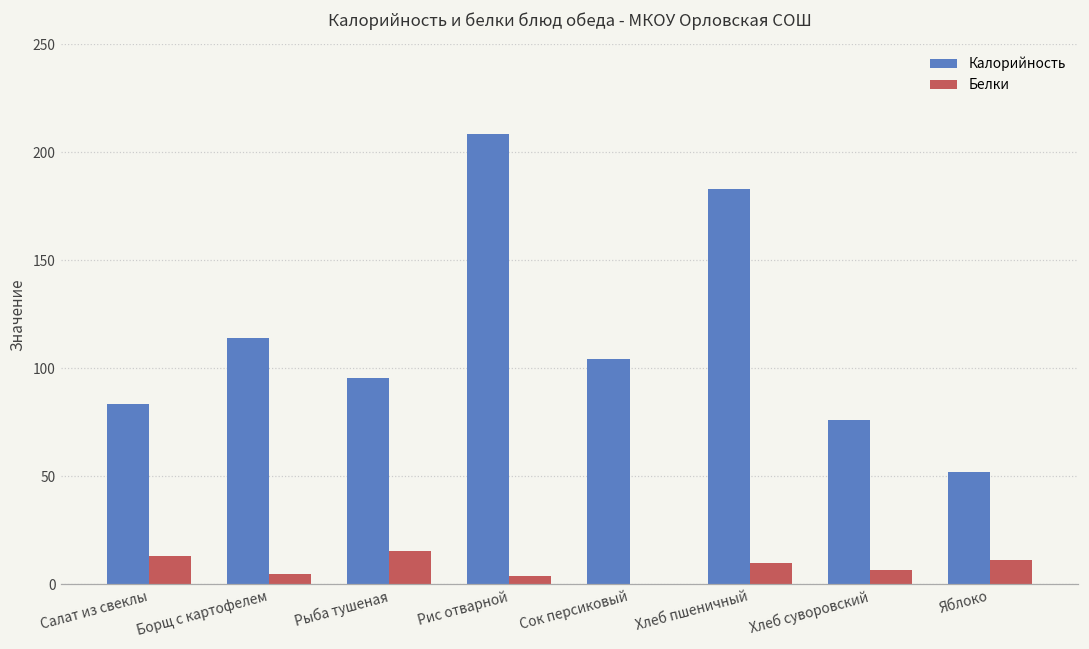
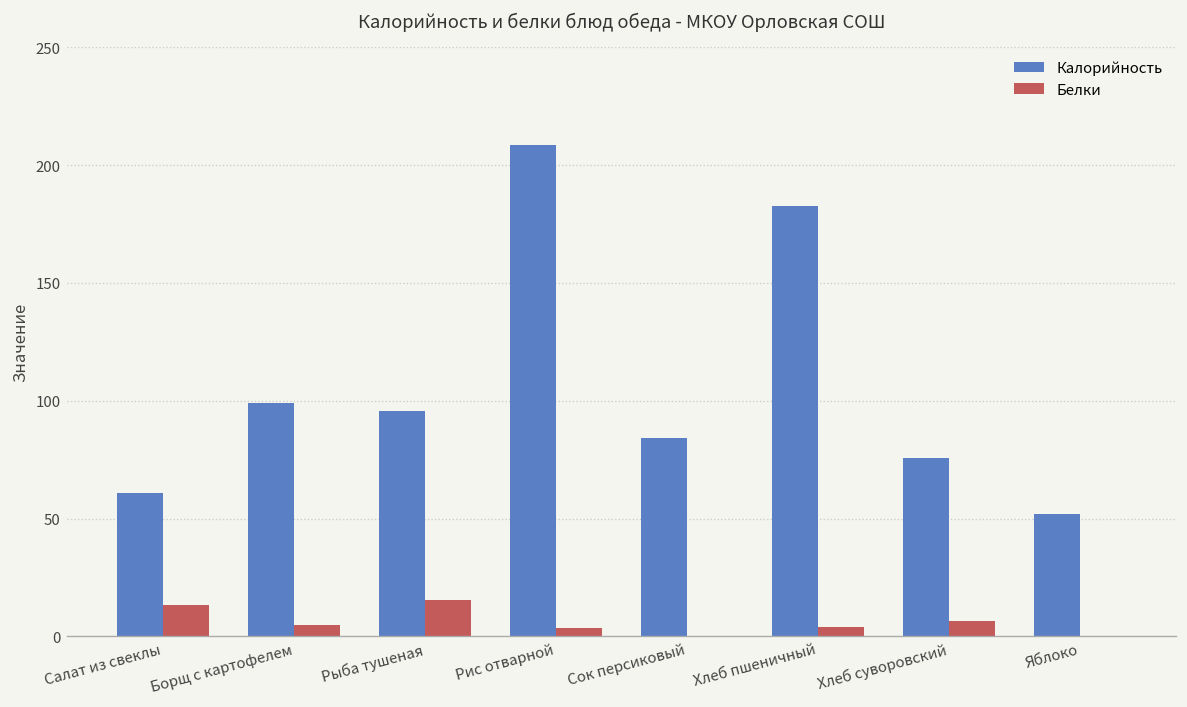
  {
    "Калорийность": {
-     "Салат из свеклы": 84,
-     "Борщ с картофелем": 114,
+     "Салат из свеклы": 61,
+     "Борщ с картофелем": 99,
      "Рыба тушеная": 96,
      "Рис отварной": 209,
-     "Сок персиковый": 105,
+     "Сок персиковый": 84,
      "Хлеб пшеничный": 183,
      "Хлеб суворовский": 76,
      "Яблоко": 52
    },
    "Белки": {
      "Салат из свеклы": 13,
      "Борщ с картофелем": 5,
      "Рыба тушеная": 15,
      "Рис отварной": 4,
      "Сок персиковый": 0,
-     "Хлеб пшеничный": 10,
+     "Хлеб пшеничный": 4,
      "Хлеб суворовский": 7,
-     "Яблоко": 11
+     "Яблоко": 0
    }
  }
